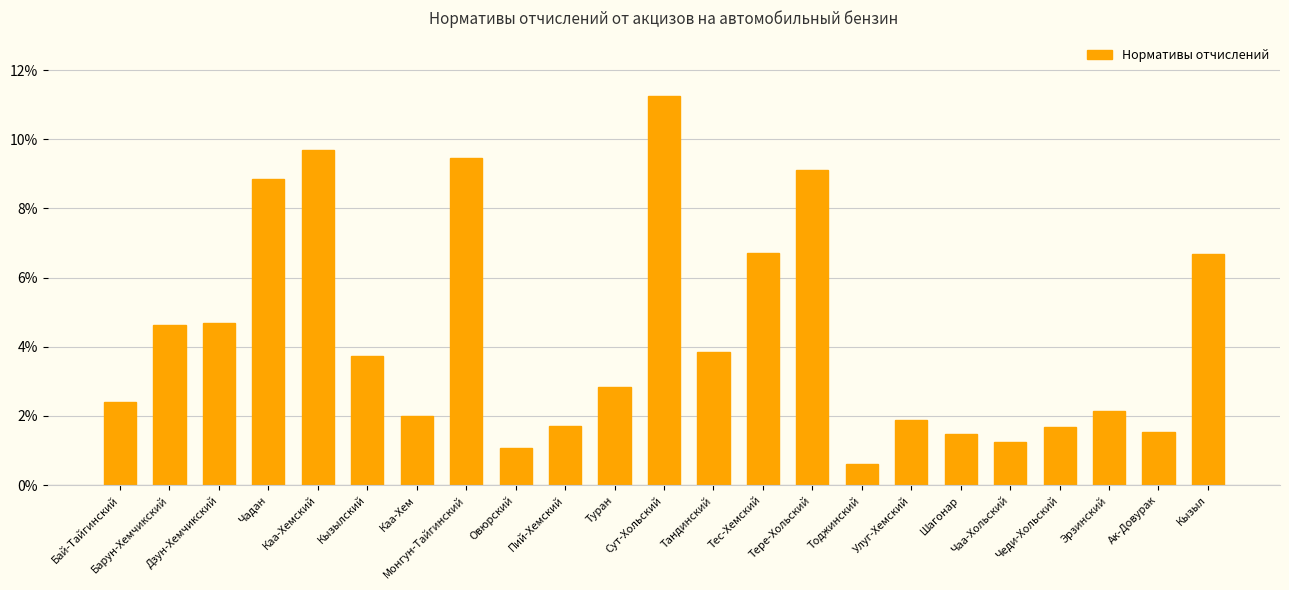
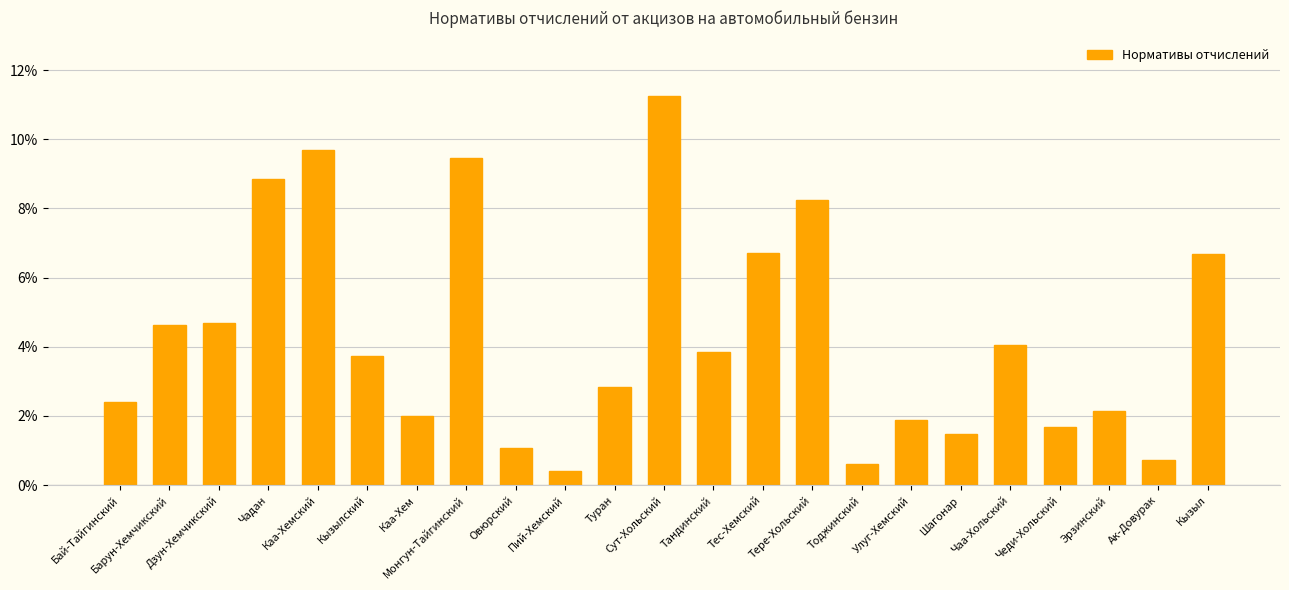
  {
    "Бай-Тайгинский": "2.4%",
    "Барун-Хемчикский": "4.6%",
    "Дзун-Хемчикский": "4.7%",
    "Чадан": "8.8%",
    "Каа-Хемский": "9.7%",
    "Кызылский": "3.7%",
    "Каа-Хем": "2.0%",
    "Монгун-Тайгинский": "9.5%",
    "Овюрский": "1.1%",
-   "Пий-Хемский": "1.7%",
+   "Пий-Хемский": "0.4%",
    "Туран": "2.8%",
    "Сут-Хольский": "11.3%",
    "Тандинский": "3.8%",
    "Тес-Хемский": "6.7%",
-   "Тере-Хольский": "9.1%",
+   "Тере-Хольский": "8.3%",
    "Тоджинский": "0.6%",
    "Улуг-Хемский": "1.9%",
    "Шагонар": "1.5%",
-   "Чаа-Хольский": "1.3%",
+   "Чаа-Хольский": "4.1%",
    "Чеди-Хольский": "1.7%",
    "Эрзинский": "2.1%",
-   "Ак-Довурак": "1.5%",
+   "Ак-Довурак": "0.7%",
    "Кызыл": "6.7%"
  }
